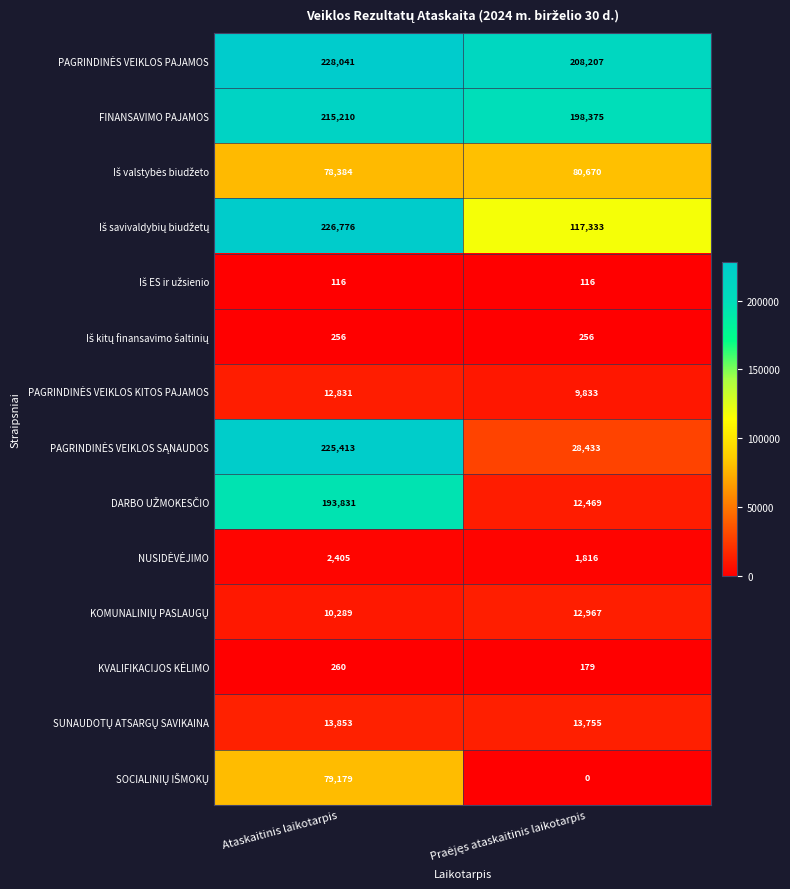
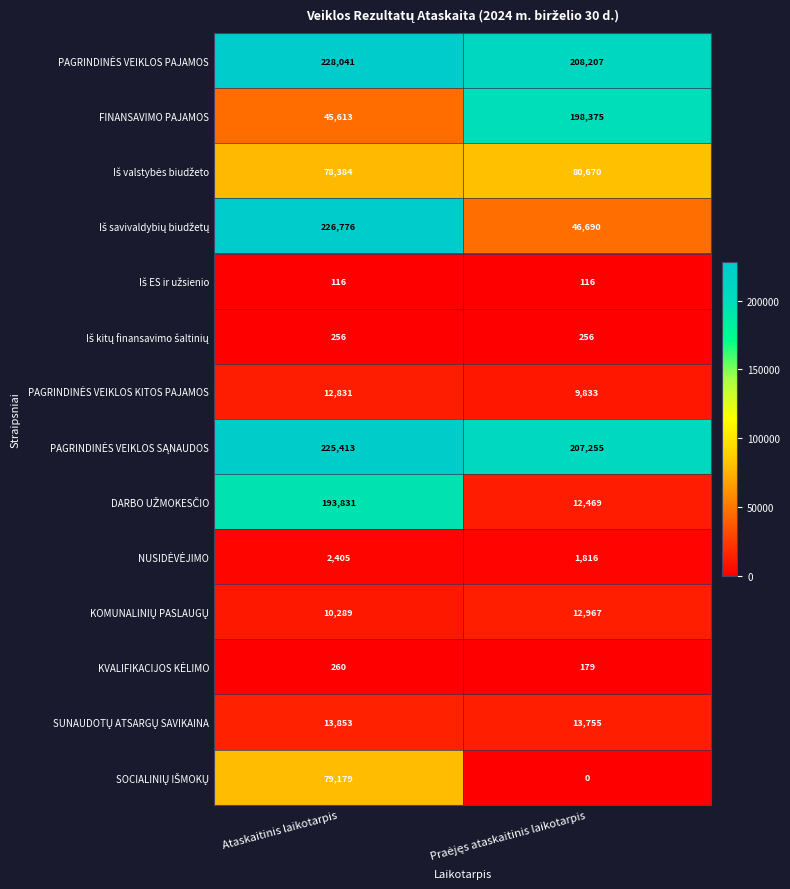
  {
    "PAGRINDINĖS VEIKLOS PAJAMOS": {
      "Ataskaitinis laikotarpis": "228,041",
      "Praėjęs ataskaitinis laikotarpis": "208,207"
    },
    "FINANSAVIMO PAJAMOS": {
-     "Ataskaitinis laikotarpis": "215,210",
+     "Ataskaitinis laikotarpis": "45,613",
      "Praėjęs ataskaitinis laikotarpis": "198,375"
    },
    "Iš valstybės biudžeto": {
      "Ataskaitinis laikotarpis": "78,384",
      "Praėjęs ataskaitinis laikotarpis": "80,670"
    },
    "Iš savivaldybių biudžetų": {
      "Ataskaitinis laikotarpis": "226,776",
-     "Praėjęs ataskaitinis laikotarpis": "117,333"
+     "Praėjęs ataskaitinis laikotarpis": "46,690"
    },
    "Iš ES ir užsienio": {
      "Ataskaitinis laikotarpis": "116",
      "Praėjęs ataskaitinis laikotarpis": "116"
    },
    "Iš kitų finansavimo šaltinių": {
      "Ataskaitinis laikotarpis": "256",
      "Praėjęs ataskaitinis laikotarpis": "256"
    },
    "PAGRINDINĖS VEIKLOS KITOS PAJAMOS": {
      "Ataskaitinis laikotarpis": "12,831",
      "Praėjęs ataskaitinis laikotarpis": "9,833"
    },
    "PAGRINDINĖS VEIKLOS SĄNAUDOS": {
      "Ataskaitinis laikotarpis": "225,413",
-     "Praėjęs ataskaitinis laikotarpis": "28,433"
+     "Praėjęs ataskaitinis laikotarpis": "207,255"
    },
    "DARBO UŽMOKESČIO": {
      "Ataskaitinis laikotarpis": "193,831",
      "Praėjęs ataskaitinis laikotarpis": "12,469"
    },
    "NUSIDĖVĖJIMO": {
      "Ataskaitinis laikotarpis": "2,405",
      "Praėjęs ataskaitinis laikotarpis": "1,816"
    },
    "KOMUNALINIŲ PASLAUGŲ": {
      "Ataskaitinis laikotarpis": "10,289",
      "Praėjęs ataskaitinis laikotarpis": "12,967"
    },
    "KVALIFIKACIJOS KĖLIMO": {
      "Ataskaitinis laikotarpis": "260",
      "Praėjęs ataskaitinis laikotarpis": "179"
    },
    "SUNAUDOTŲ ATSARGŲ SAVIKAINA": {
      "Ataskaitinis laikotarpis": "13,853",
      "Praėjęs ataskaitinis laikotarpis": "13,755"
    },
    "SOCIALINIŲ IŠMOKŲ": {
      "Ataskaitinis laikotarpis": "79,179",
      "Praėjęs ataskaitinis laikotarpis": "0"
    }
  }
